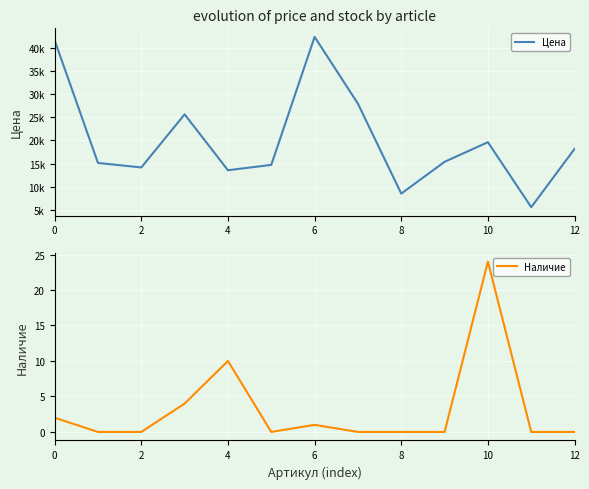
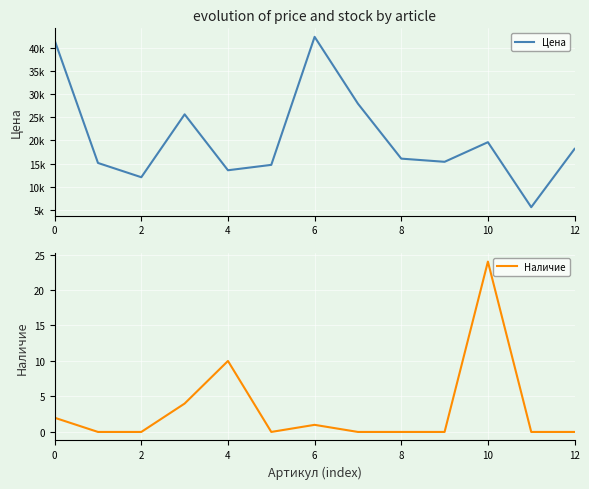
  {
    "evolution of price and stock by article": {
      "0": 42000,
-     "2": 14000,
+     "2": 12000,
      "4": 14000,
      "6": 42000,
-     "8": 9000,
+     "8": 16000,
      "10": 20000,
      "12": 18000
    }
  }
